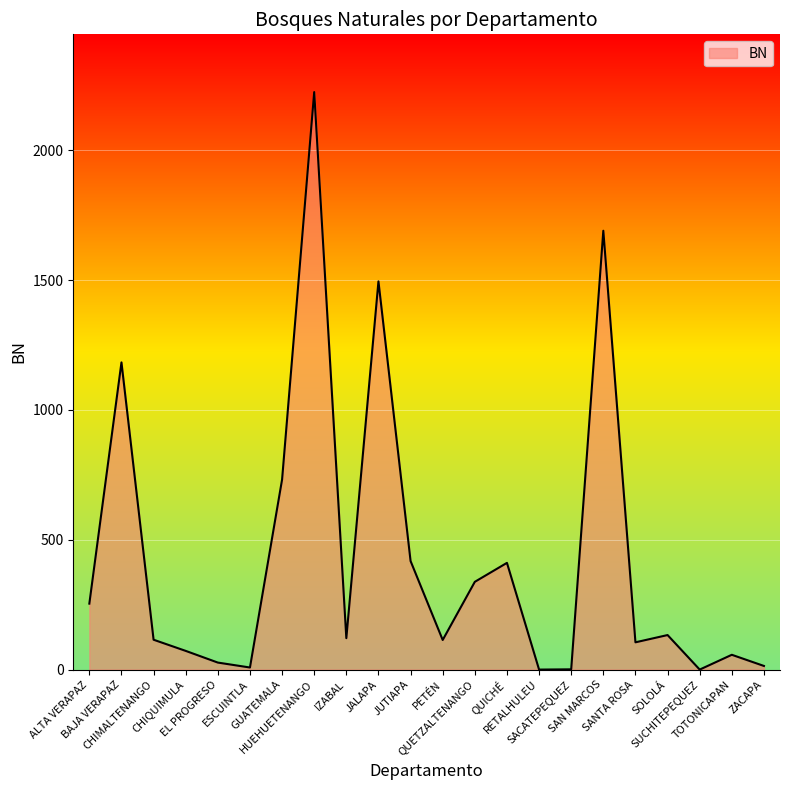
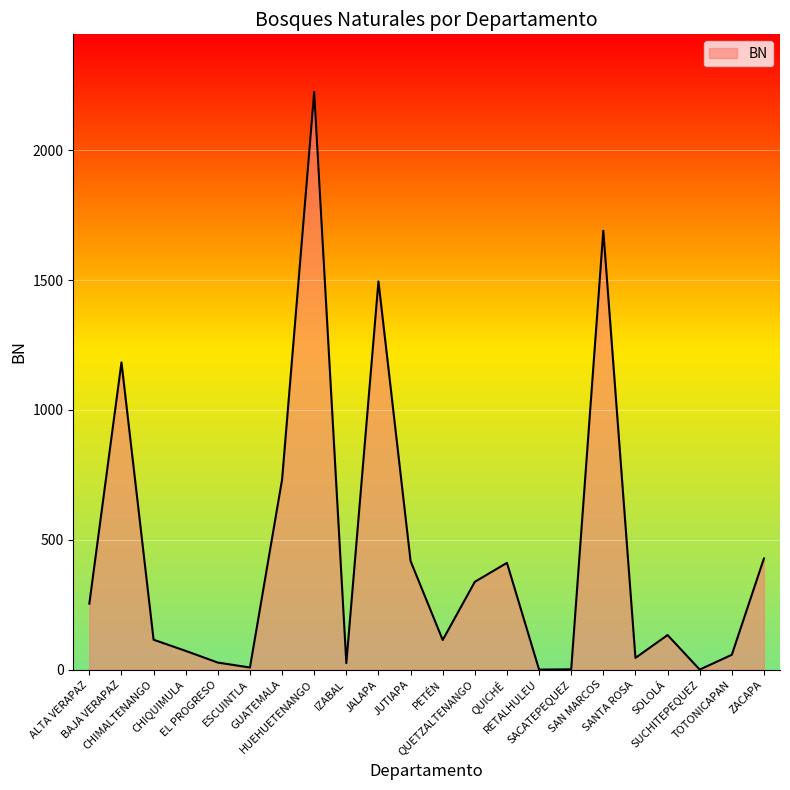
  {
    "ALTA VERAPAZ": 250,
    "BAJA VERAPAZ": 1180,
    "CHIMALTENANGO": 120,
    "CHIQUIMULA": 70,
    "EL PROGRESO": 30,
    "ESCUINTLA": 10,
    "GUATEMALA": 730,
    "HUEHUETENANGO": 2220,
-   "IZABAL": 120,
+   "IZABAL": 30,
    "JALAPA": 1500,
    "JUTIAPA": 420,
    "PETÉN": 110,
    "QUETZALTENANGO": 340,
    "QUICHÉ": 410,
    "RETALHULEU": 0,
    "SACATEPEQUEZ": 0,
    "SAN MARCOS": 1690,
-   "SANTA ROSA": 110,
+   "SANTA ROSA": 50,
    "SOLOLÁ": 130,
    "SUCHITEPEQUEZ": 0,
    "TOTONICAPAN": 60,
-   "ZACAPA": 10
+   "ZACAPA": 430
  }
